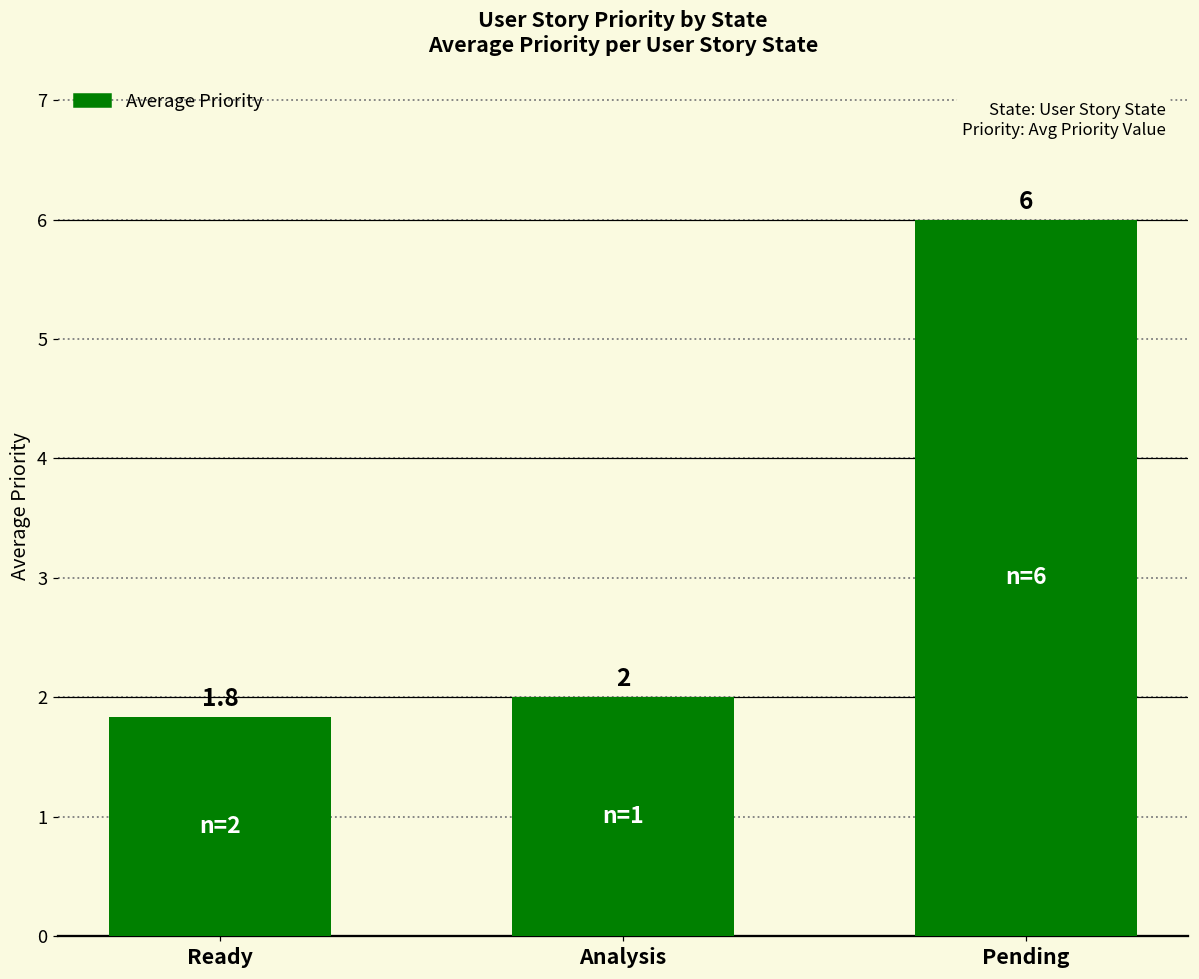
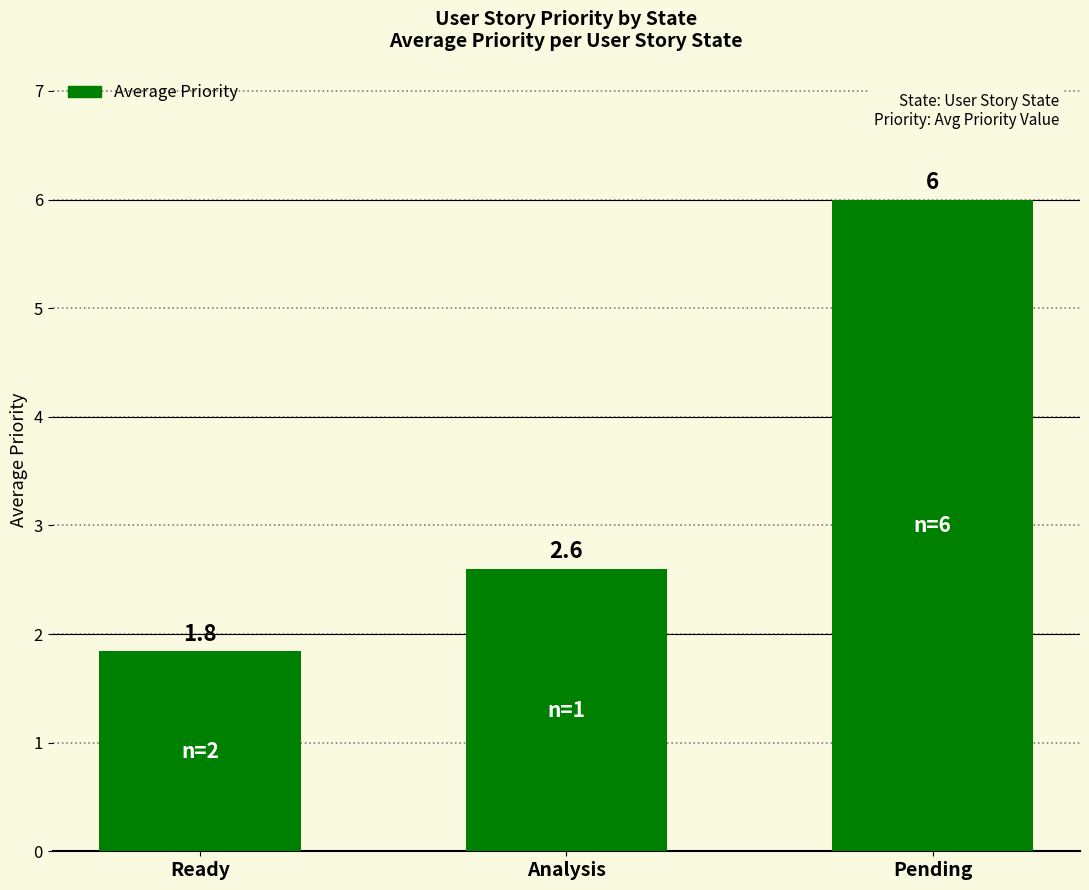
  {
    "Ready": 1.8,
-   "Analysis": 2,
+   "Analysis": 2.6,
    "Pending": 6
  }
